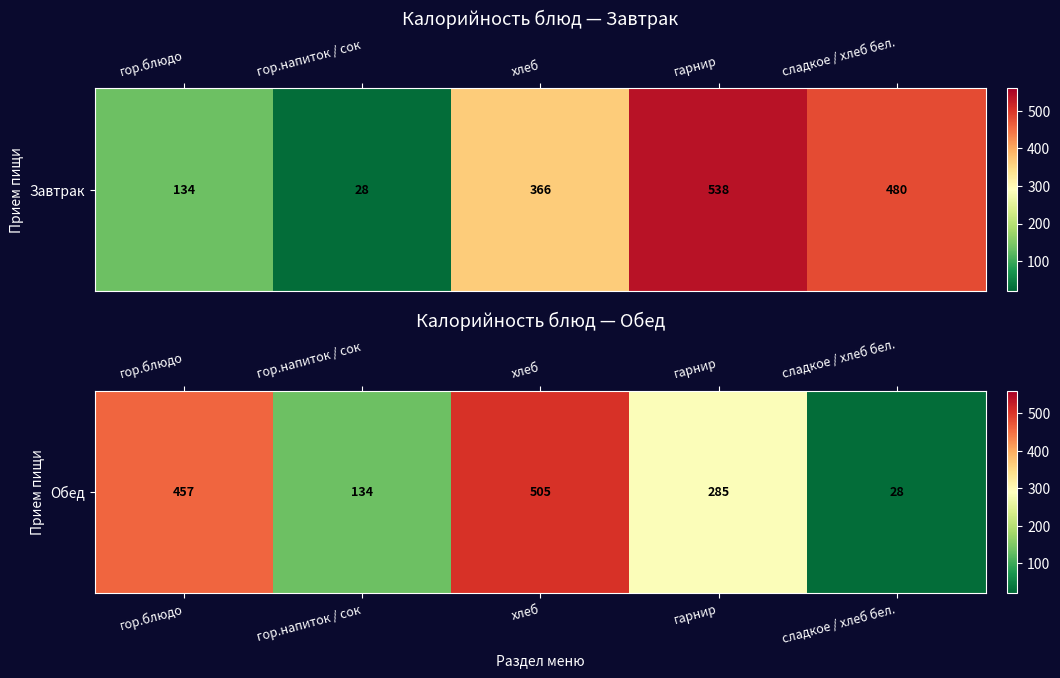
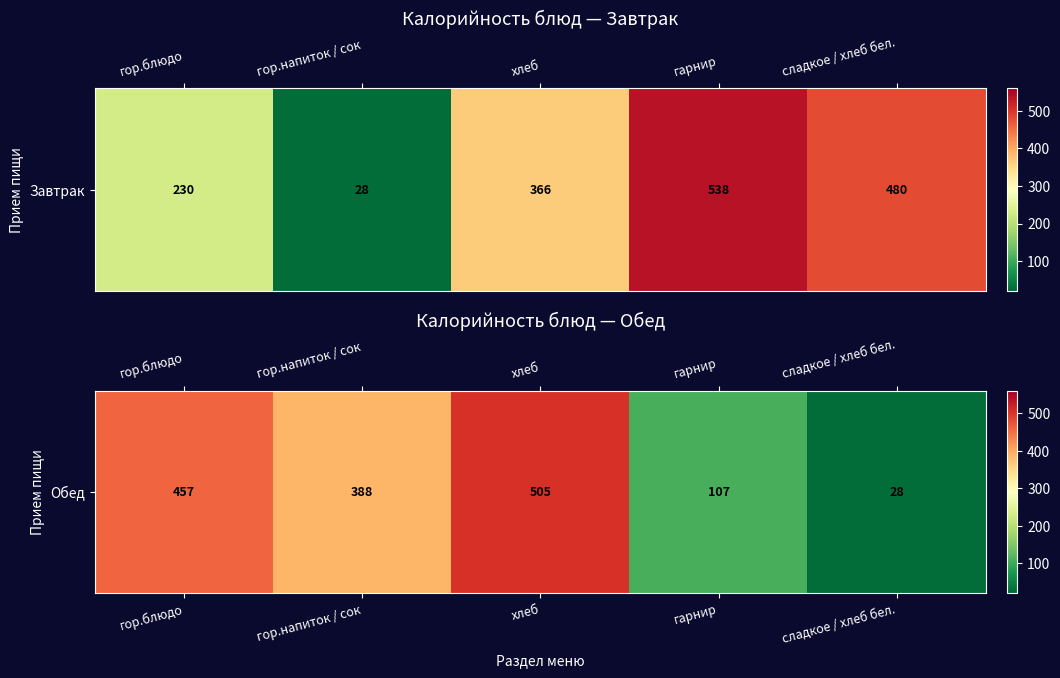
  {
    "Калорийность блюд — Завтрак": {
      "Завтрак": {
-       "гор.блюдо": 134,
+       "гор.блюдо": 230,
        "гор.напиток / сок": 28,
        "хлеб": 366,
        "гарнир": 538,
        "сладкое / хлеб бел.": 480
      }
    },
    "Калорийность блюд — Обед": {
      "Обед": {
        "гор.блюдо": 457,
-       "гор.напиток / сок": 134,
+       "гор.напиток / сок": 388,
        "хлеб": 505,
-       "гарнир": 285,
+       "гарнир": 107,
        "сладкое / хлеб бел.": 28
      }
    }
  }
